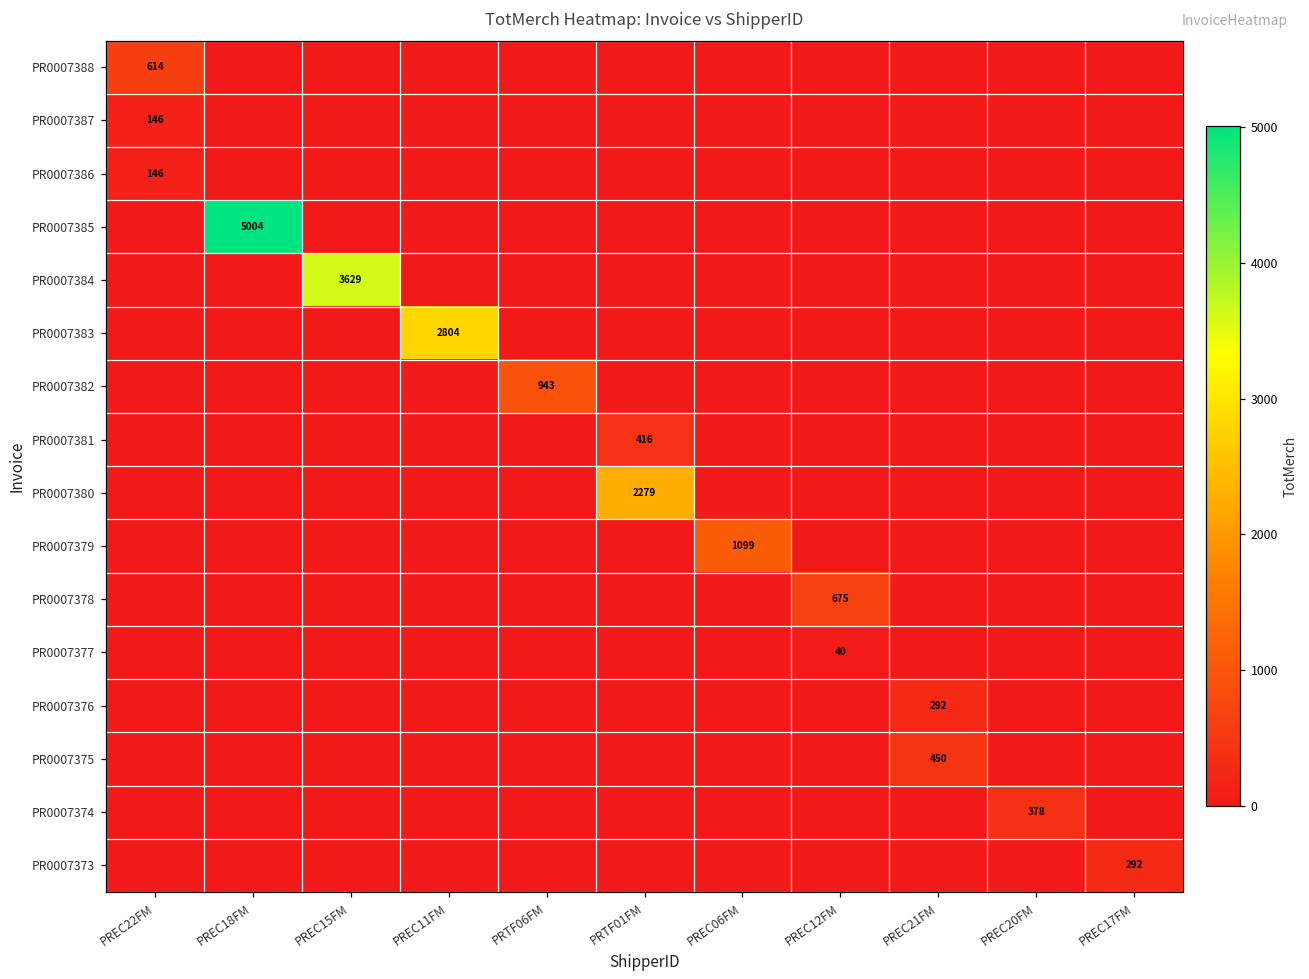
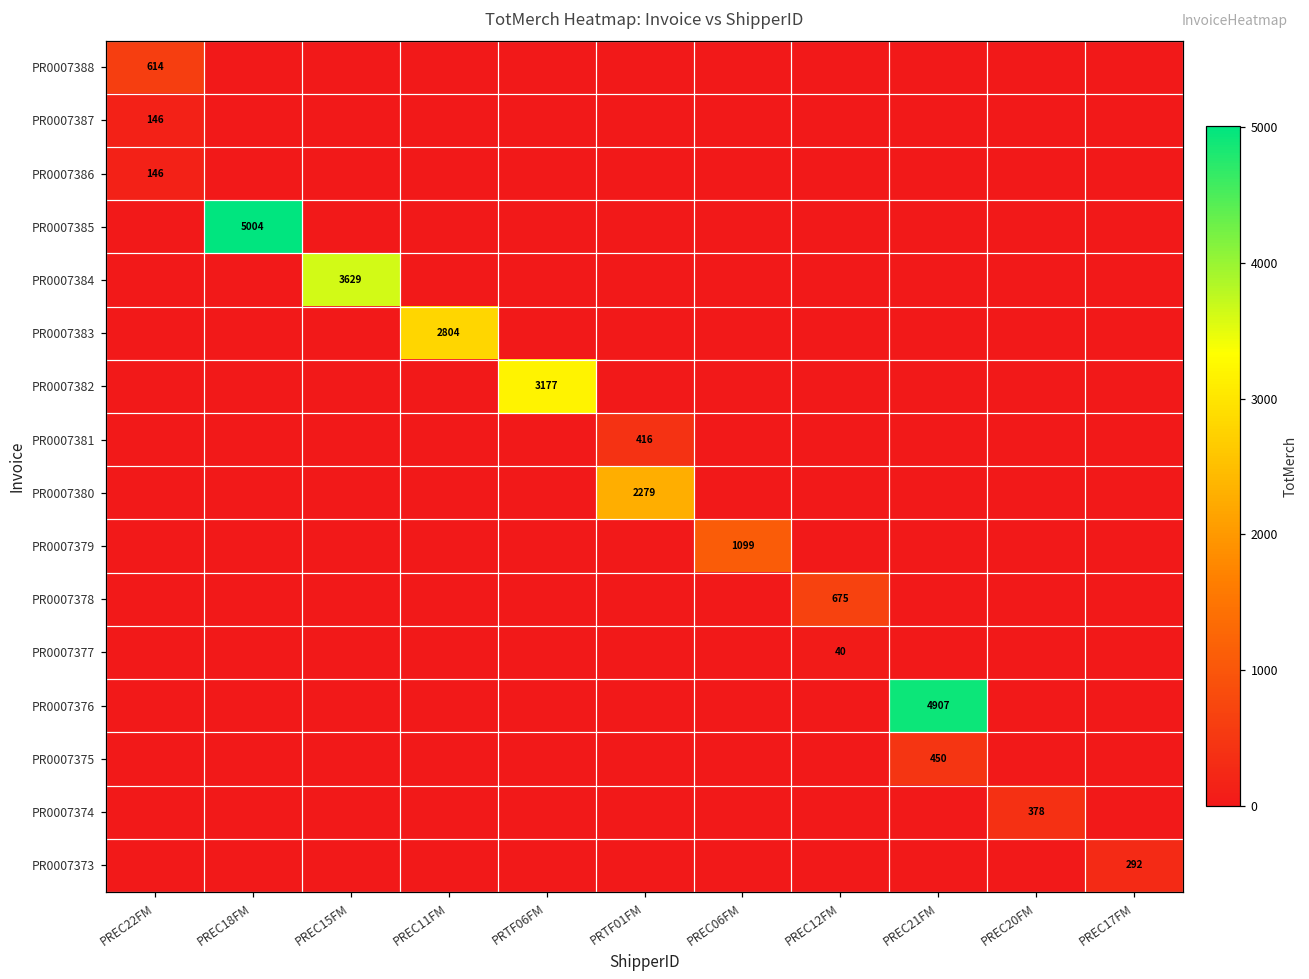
  {
    "PR0007388": {
      "PREC22FM": 614
    },
    "PR0007387": {
      "PREC22FM": 146
    },
    "PR0007386": {
      "PREC22FM": 146
    },
    "PR0007385": {
      "PREC18FM": 5004
    },
    "PR0007384": {
      "PREC15FM": 3629
    },
    "PR0007383": {
      "PREC11FM": 2804
    },
    "PR0007382": {
-     "PRTF06FM": 943
+     "PRTF06FM": 3177
    },
    "PR0007381": {
      "PRTF01FM": 416
    },
    "PR0007380": {
      "PRTF01FM": 2279
    },
    "PR0007379": {
      "PREC06FM": 1099
    },
    "PR0007378": {
      "PREC12FM": 675
    },
    "PR0007377": {
      "PREC12FM": 40
    },
    "PR0007376": {
-     "PREC21FM": 292
+     "PREC21FM": 4907
    },
    "PR0007375": {
      "PREC21FM": 450
    },
    "PR0007374": {
      "PREC20FM": 378
    },
    "PR0007373": {
      "PREC17FM": 292
    }
  }
